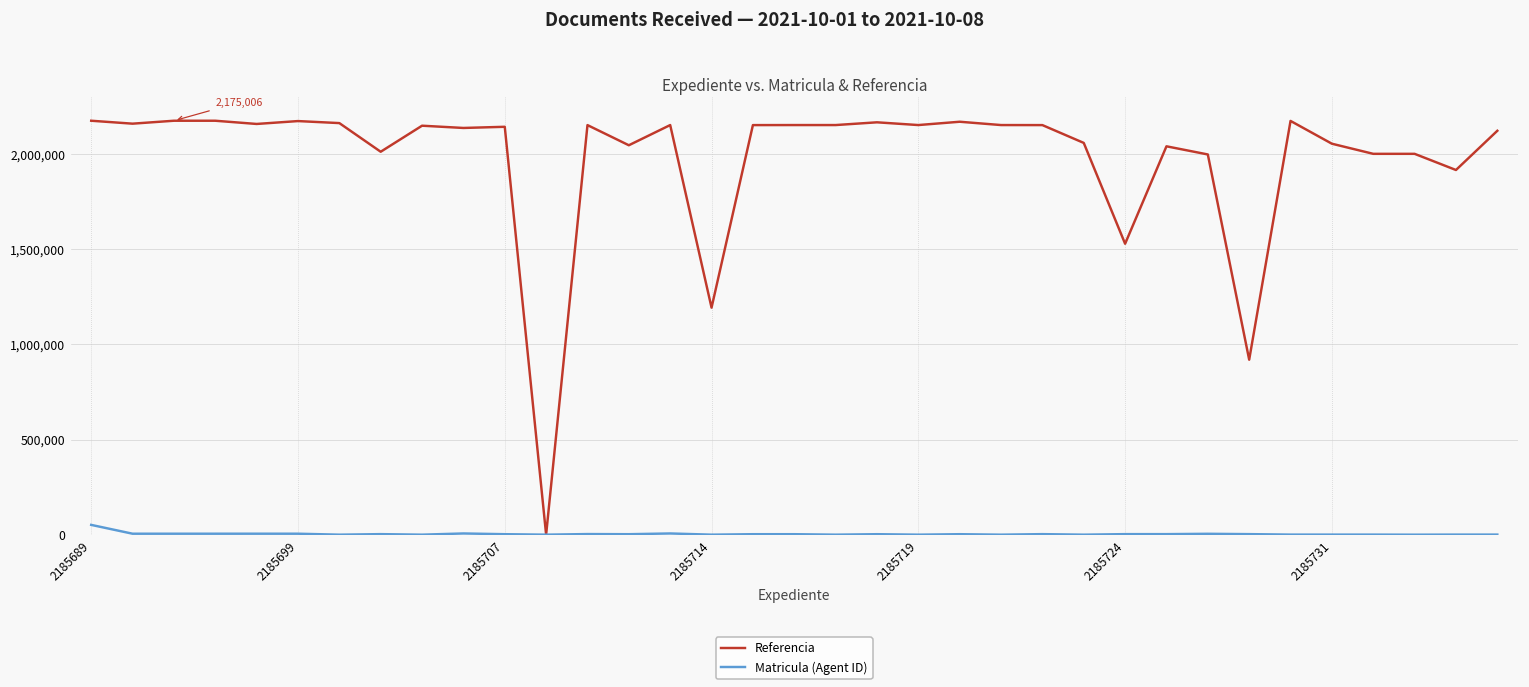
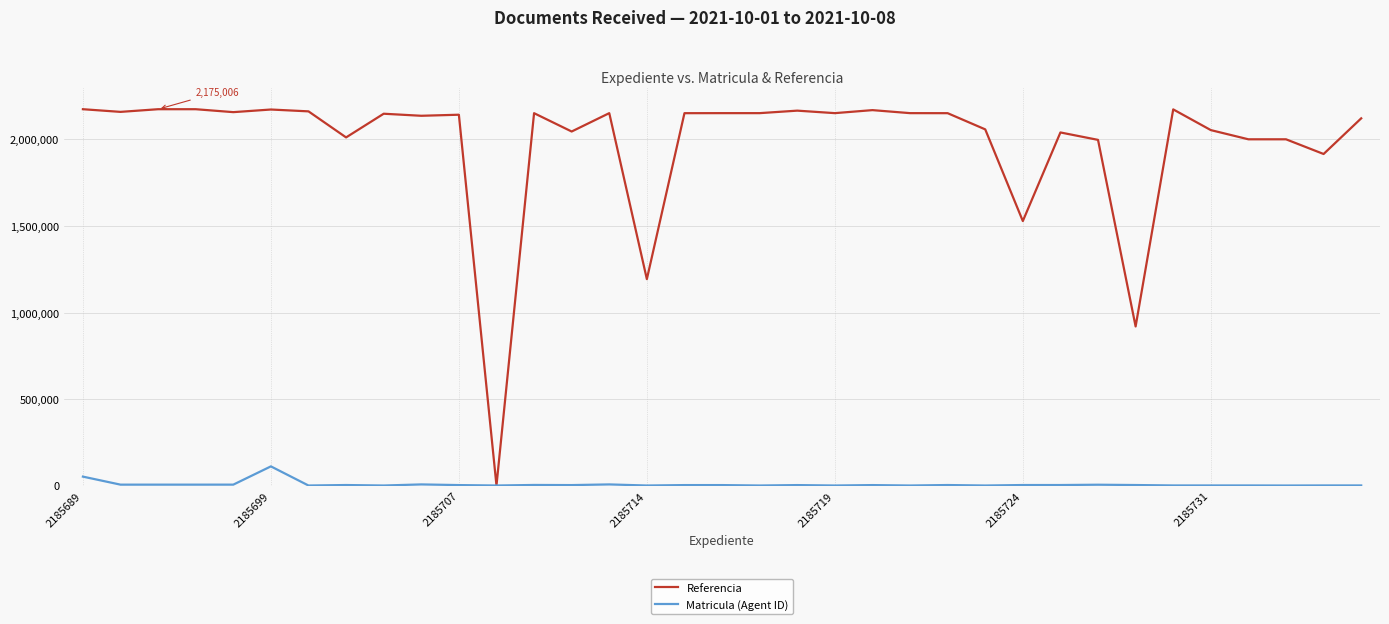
  {
    "Referencia": {
      "2185689": "2,180,000",
      "2185699": "2,170,000",
      "2185707": "2,140,000",
      "2185714": "1,190,000",
      "2185719": "2,150,000",
      "2185724": "1,530,000",
      "2185731": "2,050,000"
    },
    "Matricula (Agent ID)": {
      "2185689": "50,000",
-     "2185699": "10,000",
+     "2185699": "110,000",
      "2185707": "0",
      "2185714": "0",
      "2185719": "0",
      "2185724": "0",
      "2185731": "0"
    }
  }
